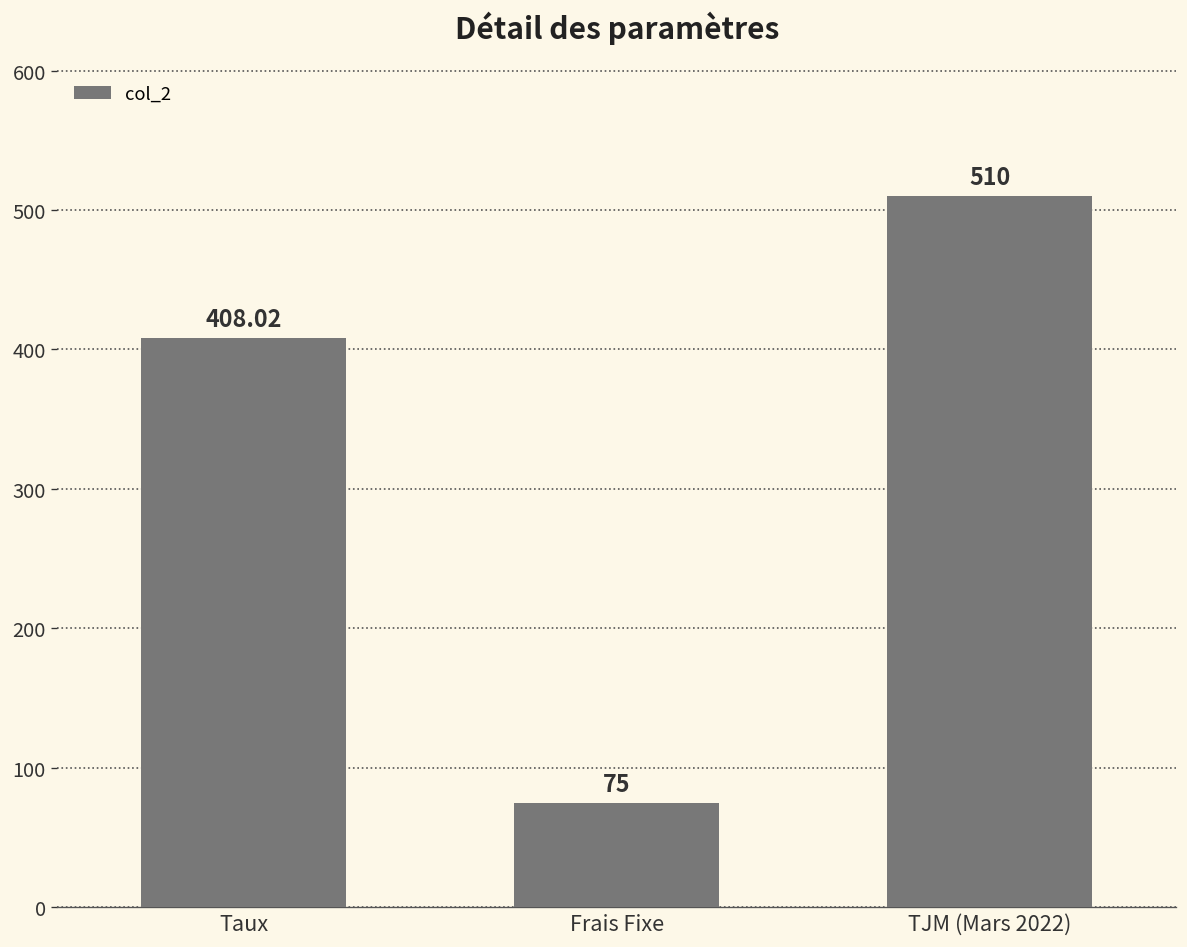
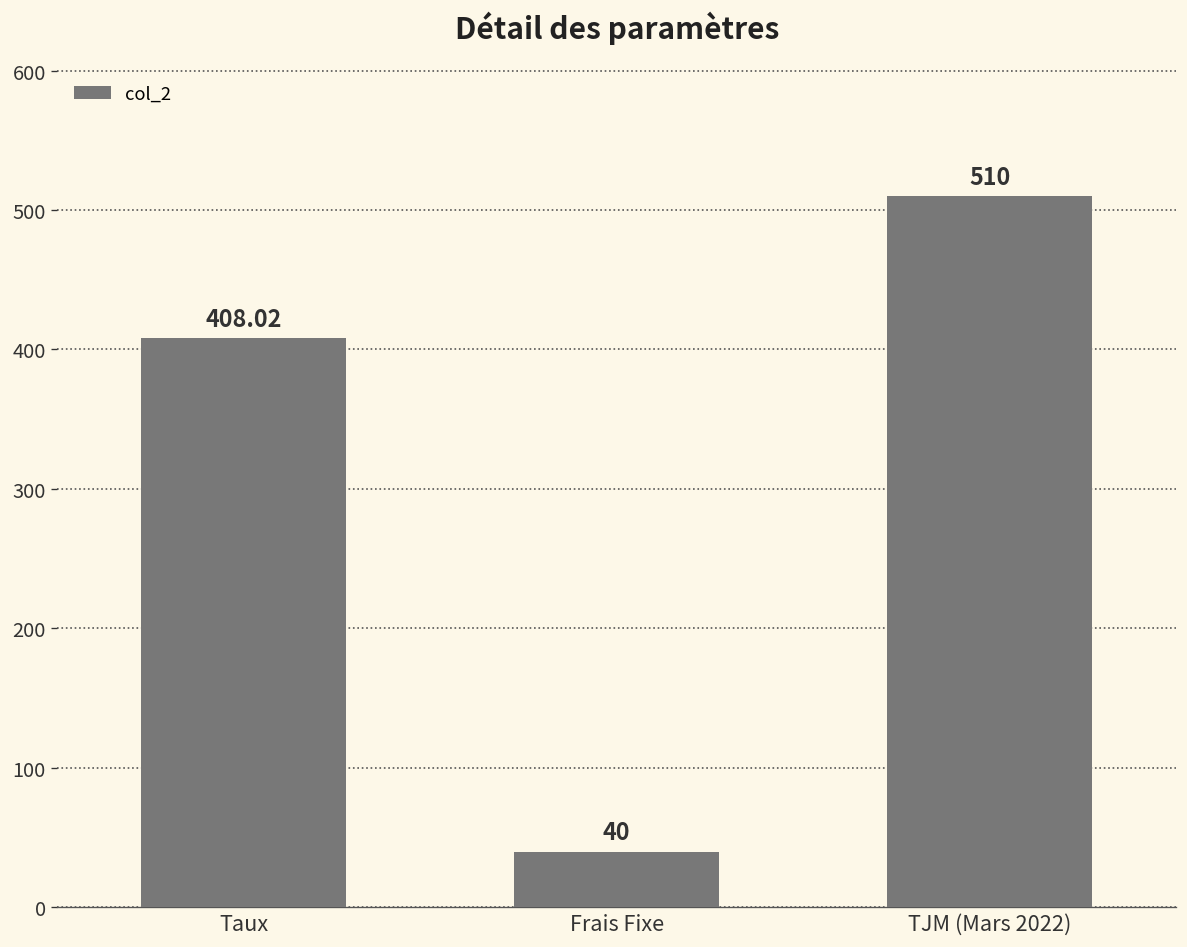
  {
    "Taux": 408.02,
-   "Frais Fixe": 75,
+   "Frais Fixe": 40,
    "TJM (Mars 2022)": 510
  }
